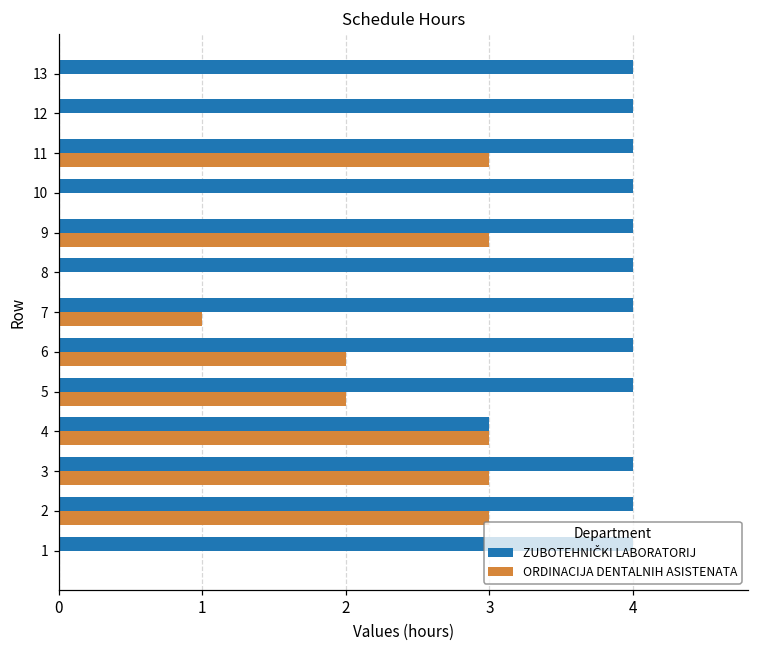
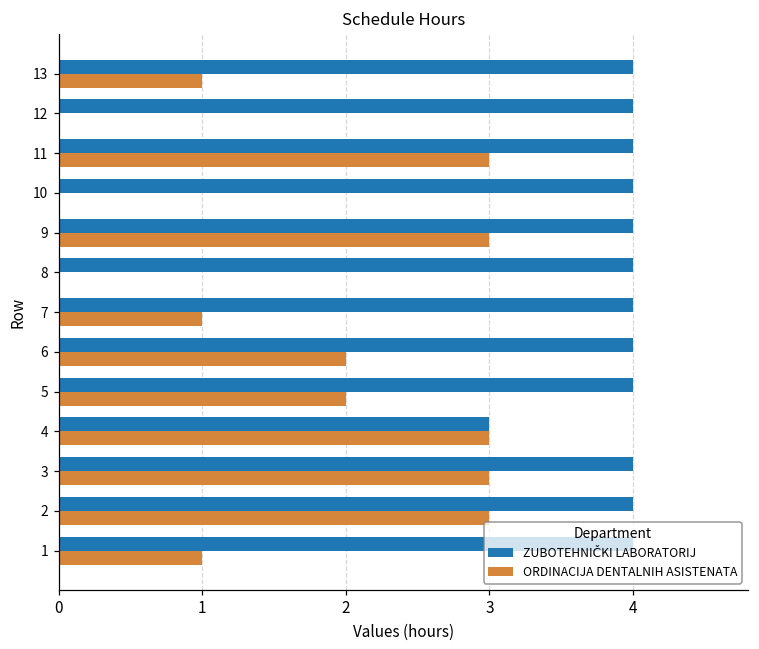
  {
    "ZUBOTEHNIČKI LABORATORIJ": {
      "13": 4,
      "12": 4,
      "11": 4,
      "10": 4,
      "9": 4,
      "8": 4,
      "7": 4,
      "6": 4,
      "5": 4,
      "4": 3,
      "3": 4,
      "2": 4
    },
    "ORDINACIJA DENTALNIH ASISTENATA": {
-     "13": 0,
+     "13": 1,
      "12": 0,
      "11": 3,
      "10": 0,
      "9": 3,
      "8": 0,
      "7": 1,
      "6": 2,
      "5": 2,
      "4": 3,
      "3": 3,
      "2": 3,
-     "1": 0
+     "1": 1
    }
  }
